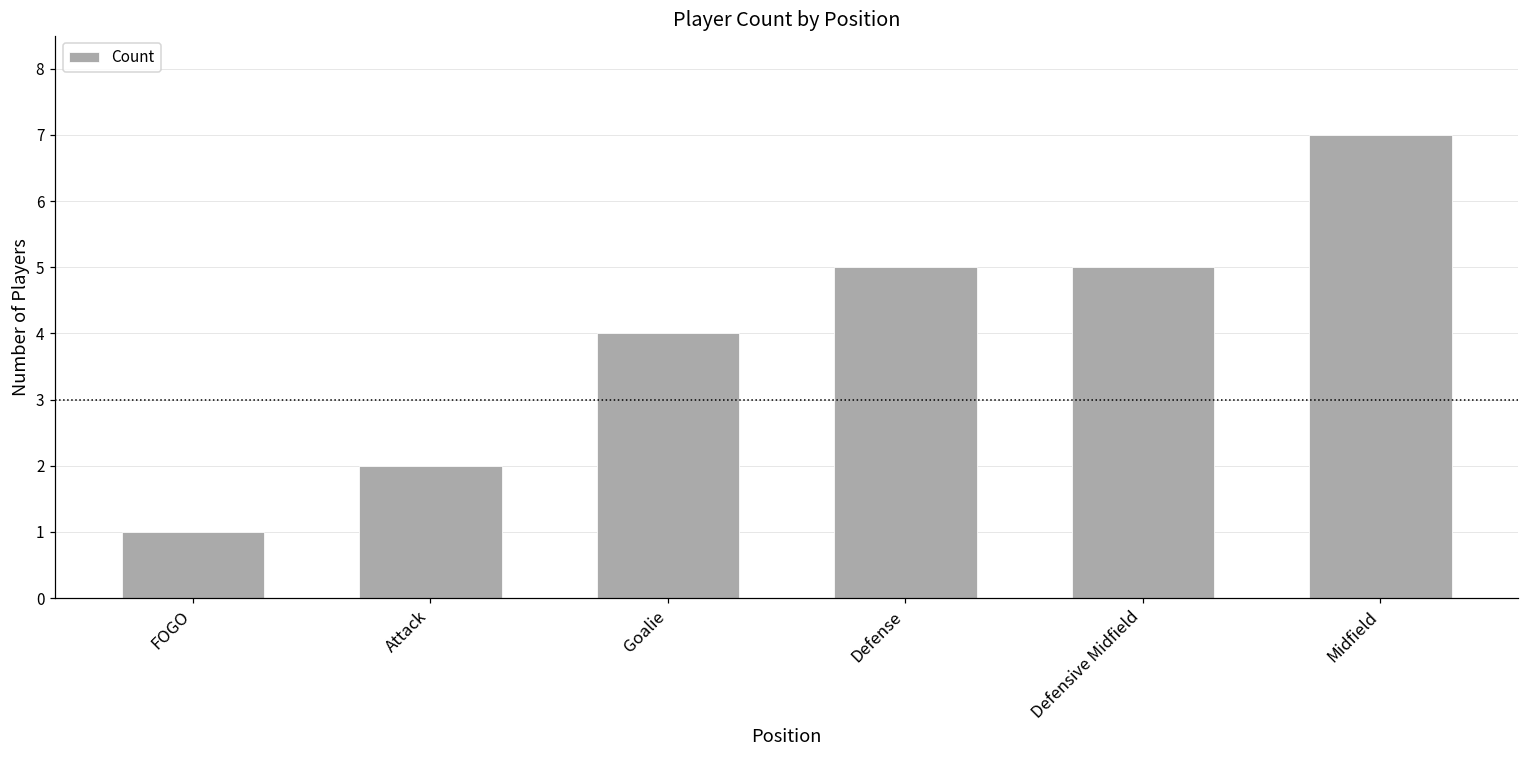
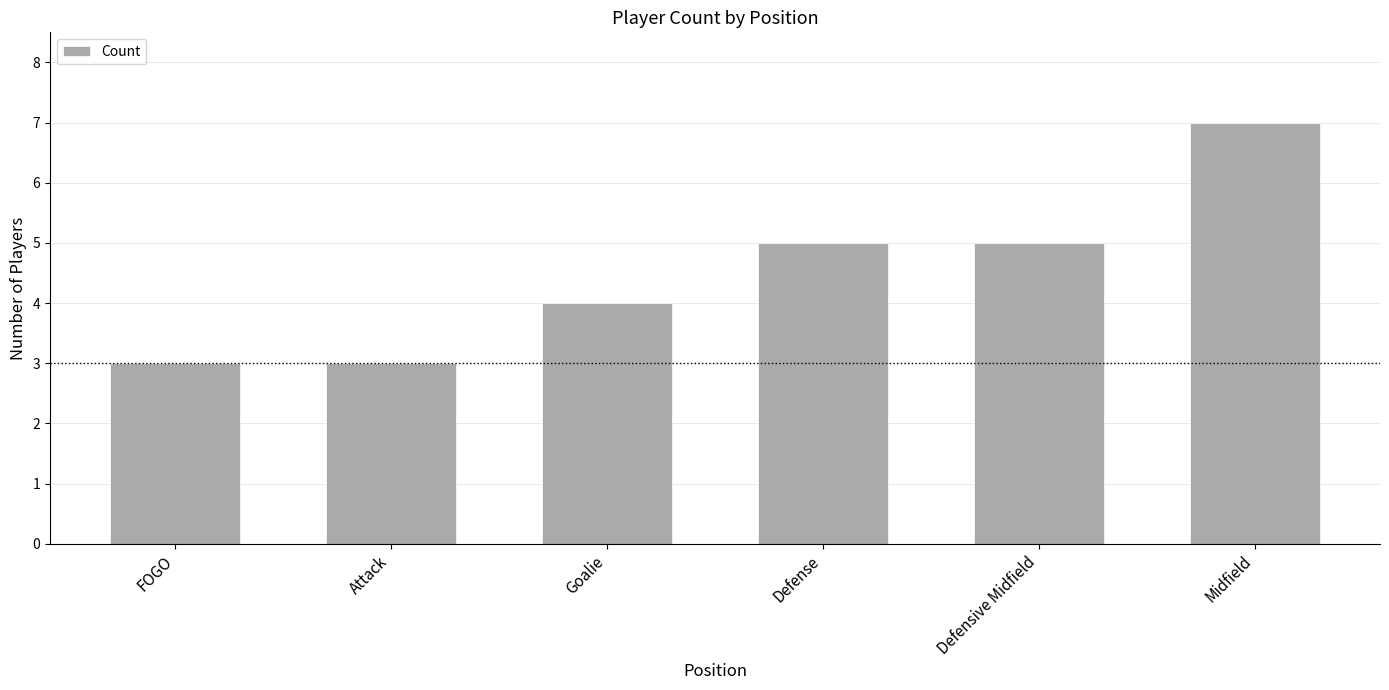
  {
-   "FOGO": 1,
-   "Attack": 2,
+   "FOGO": 3,
+   "Attack": 3,
    "Goalie": 4,
    "Defense": 5,
    "Defensive Midfield": 5,
    "Midfield": 7
  }
